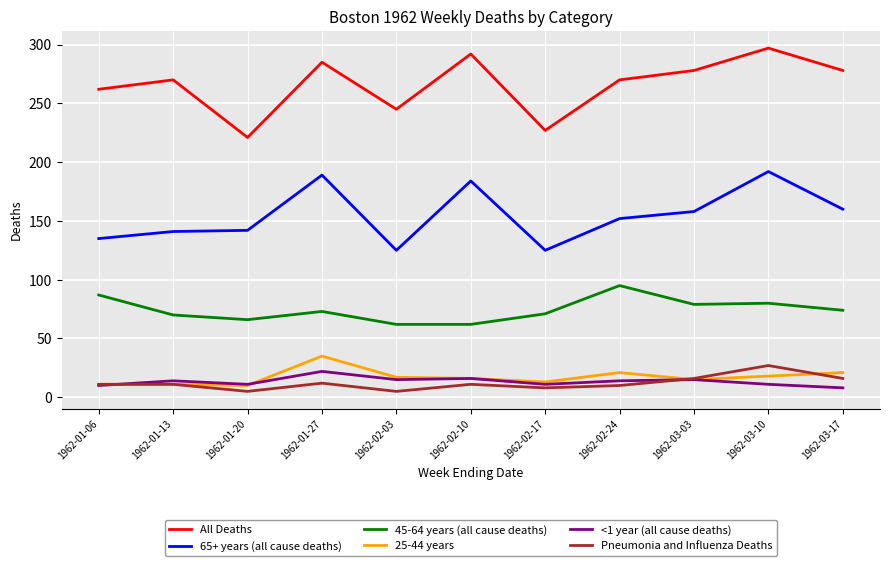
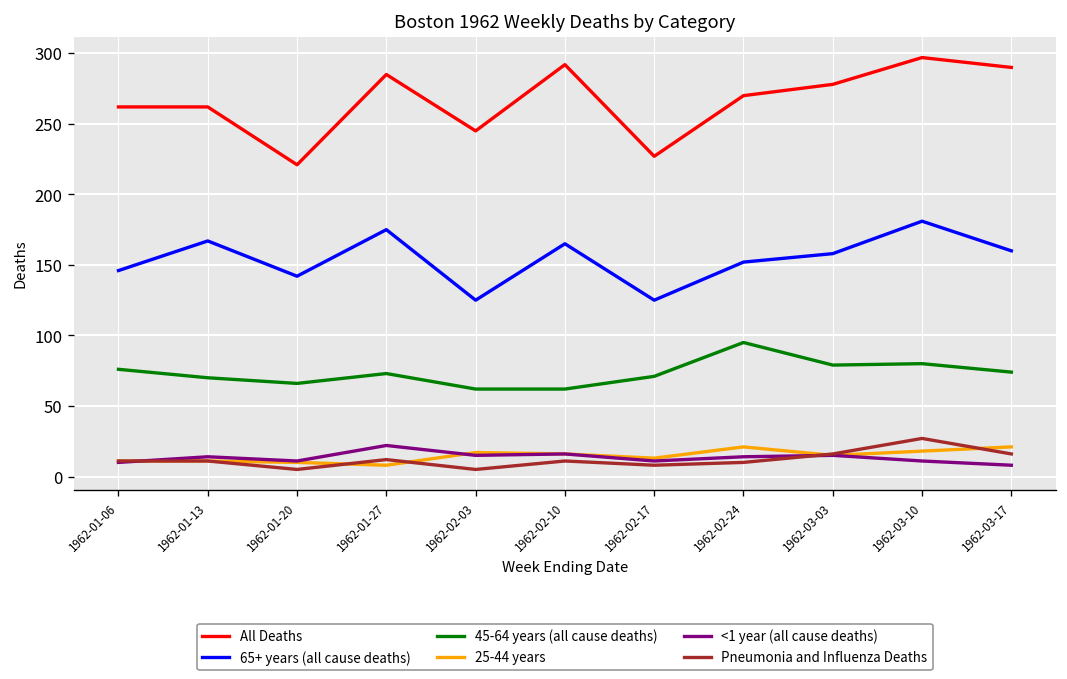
  {
    "All Deaths": {
      "1962-01-06": 262,
-     "1962-01-13": 270,
+     "1962-01-13": 262,
      "1962-01-20": 221,
      "1962-01-27": 285,
      "1962-02-03": 245,
      "1962-02-10": 292,
      "1962-02-17": 227,
      "1962-02-24": 270,
      "1962-03-03": 278,
      "1962-03-10": 297,
-     "1962-03-17": 278
+     "1962-03-17": 290
    },
    "65+ years (all cause deaths)": {
-     "1962-01-06": 135,
-     "1962-01-13": 141,
+     "1962-01-06": 146,
+     "1962-01-13": 167,
      "1962-01-20": 142,
-     "1962-01-27": 189,
+     "1962-01-27": 175,
      "1962-02-03": 125,
-     "1962-02-10": 184,
+     "1962-02-10": 165,
      "1962-02-17": 125,
      "1962-02-24": 152,
      "1962-03-03": 158,
-     "1962-03-10": 192,
+     "1962-03-10": 181,
      "1962-03-17": 160
    },
    "45-64 years (all cause deaths)": {
-     "1962-01-06": 87,
+     "1962-01-06": 76,
      "1962-01-13": 70,
      "1962-01-20": 66,
      "1962-01-27": 73,
      "1962-02-03": 62,
      "1962-02-10": 62,
      "1962-02-17": 71,
      "1962-02-24": 95,
      "1962-03-03": 79,
      "1962-03-10": 80,
      "1962-03-17": 74
    },
    "25-44 years": {
-     "1962-01-27": 35,
+     "1962-01-27": 8,
      "1962-02-24": 21,
      "1962-03-10": 18,
      "1962-03-17": 21
    },
    "<1 year (all cause deaths)": {
      "1962-01-13": 14,
      "1962-01-27": 22,
      "1962-02-24": 14,
      "1962-03-10": 11,
      "1962-03-17": 8
    },
    "Pneumonia and Influenza Deaths": {
      "1962-01-20": 5,
      "1962-01-27": 12,
      "1962-02-03": 5,
      "1962-02-10": 11,
      "1962-02-17": 8,
      "1962-02-24": 10,
      "1962-03-10": 27,
      "1962-03-17": 16
    }
  }
